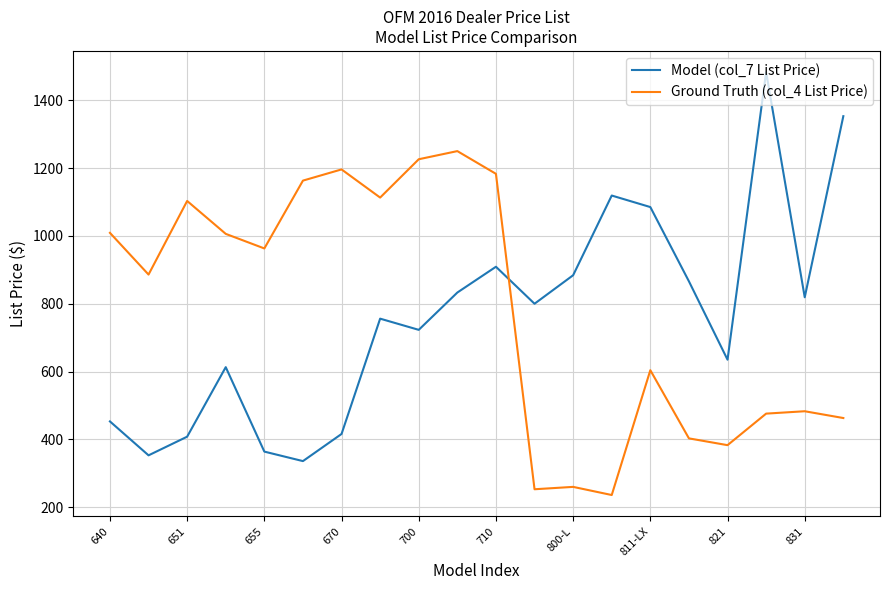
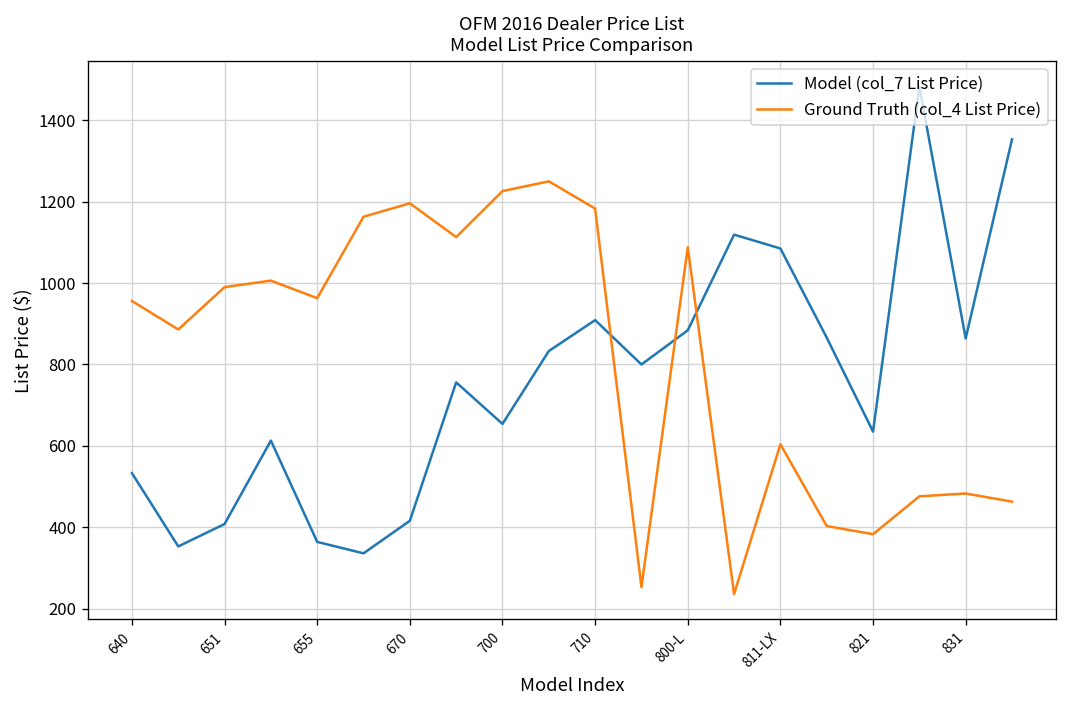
  {
    "Model (col_7 List Price)": {
-     "640": 450,
+     "640": 530,
      "651": 410,
      "655": 360,
      "670": 420,
-     "700": 720,
+     "700": 650,
      "710": 910,
      "800-L": 880,
      "811-LX": 1090,
      "821": 640,
-     "831": 820
+     "831": 860
    },
    "Ground Truth (col_4 List Price)": {
-     "640": 1010,
-     "651": 1100,
+     "640": 960,
+     "651": 990,
      "655": 960,
      "670": 1200,
      "700": 1230,
      "710": 1180,
-     "800-L": 260,
+     "800-L": 1090,
      "811-LX": 600,
      "821": 380,
      "831": 480
    }
  }
